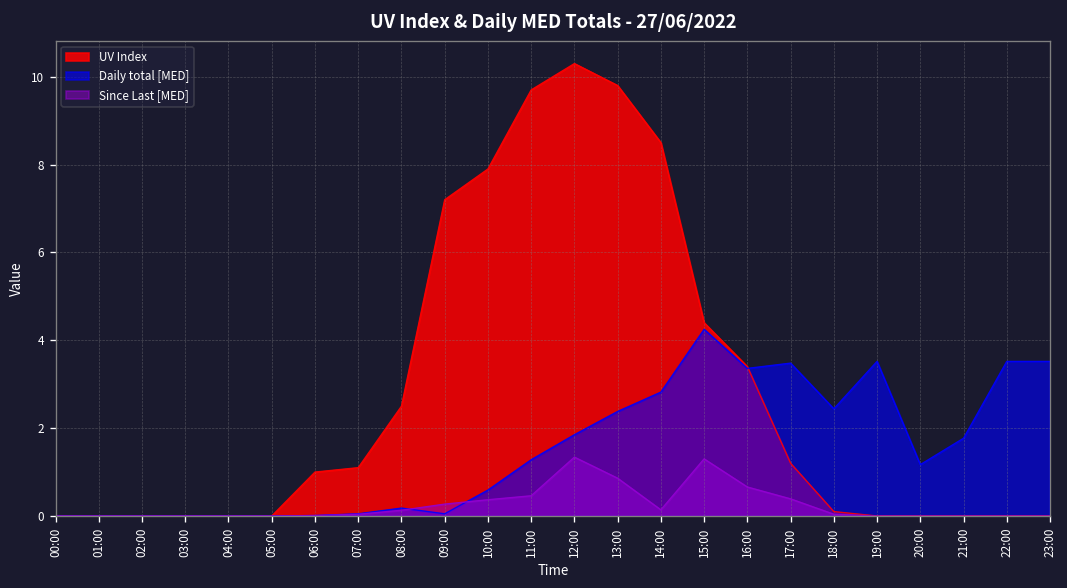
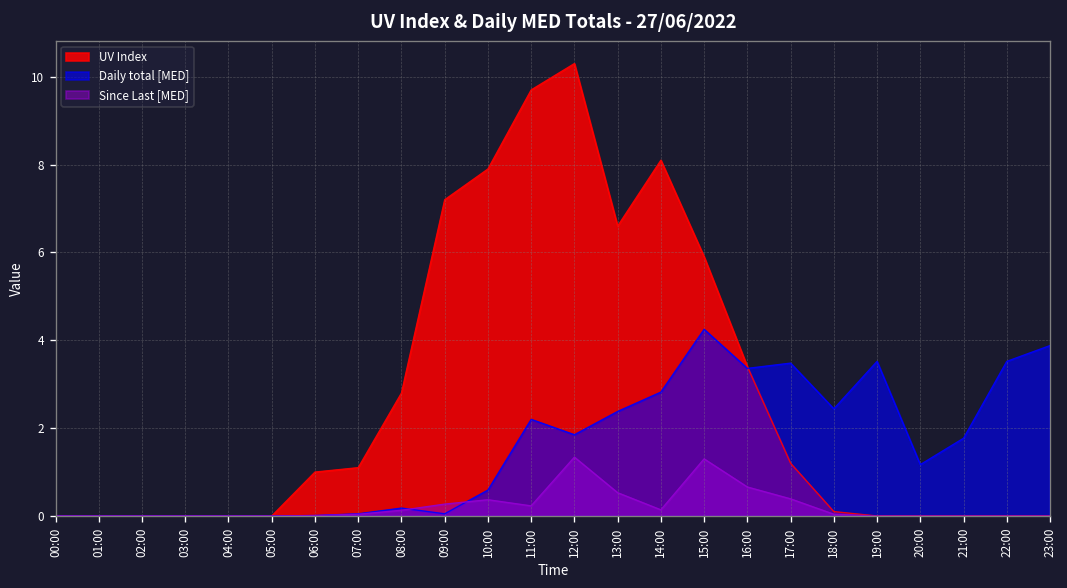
  {
    "UV Index": {
      "06:00": 1.0,
      "07:00": 1.1,
-     "08:00": 2.5,
+     "08:00": 2.8,
      "09:00": 7.2,
      "10:00": 7.9,
      "11:00": 9.7,
      "12:00": 10.3,
-     "13:00": 9.8,
-     "14:00": 8.5,
-     "15:00": 4.4,
+     "13:00": 6.6,
+     "14:00": 8.1,
+     "15:00": 5.9,
      "17:00": 1.2
    },
    "Daily total [MED]": {
      "09:00": 0.1,
      "10:00": 0.6,
-     "11:00": 1.3,
+     "11:00": 2.2,
      "12:00": 1.9,
      "13:00": 2.4,
      "14:00": 2.8,
      "15:00": 4.3,
      "17:00": 3.5,
      "18:00": 2.4,
      "19:00": 3.5,
      "20:00": 1.2,
      "21:00": 1.8,
      "22:00": 3.5,
-     "23:00": 3.5
+     "23:00": 3.9
    },
    "Since Last [MED]": {
      "09:00": 0.3,
      "10:00": 0.4,
-     "11:00": 0.5,
+     "11:00": 0.2,
      "12:00": 1.3,
-     "13:00": 0.9,
+     "13:00": 0.5,
      "14:00": 0.1,
      "15:00": 1.3,
      "16:00": 0.7,
      "17:00": 0.4
    }
  }
